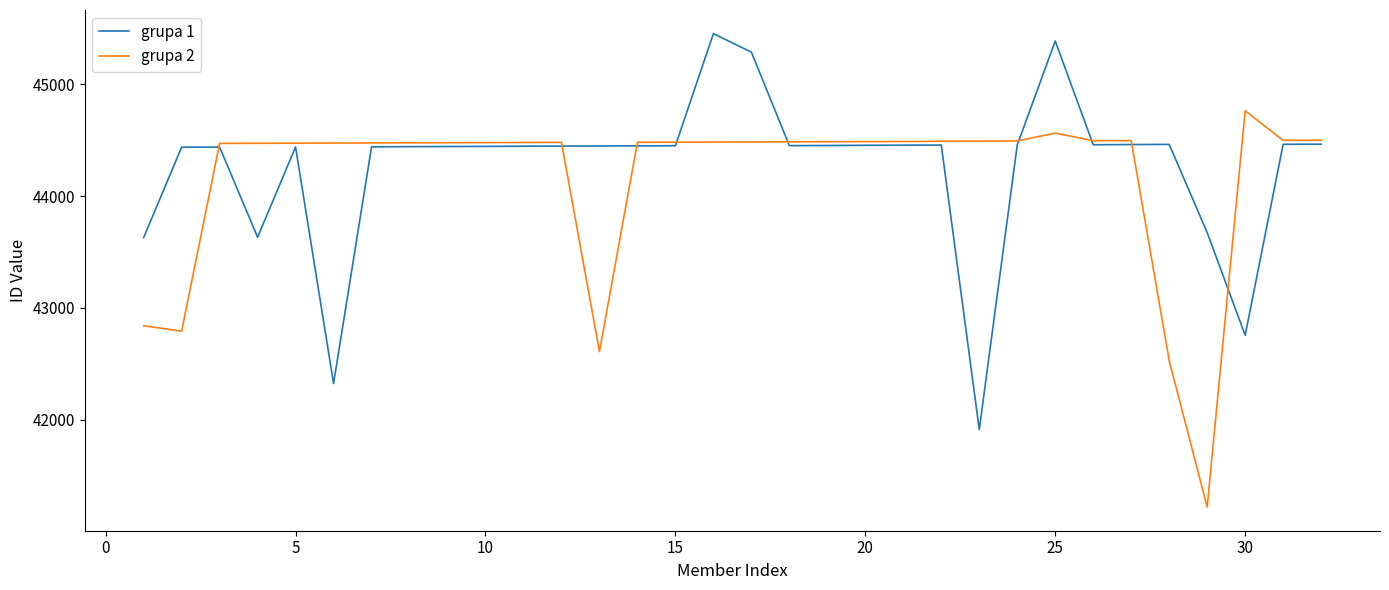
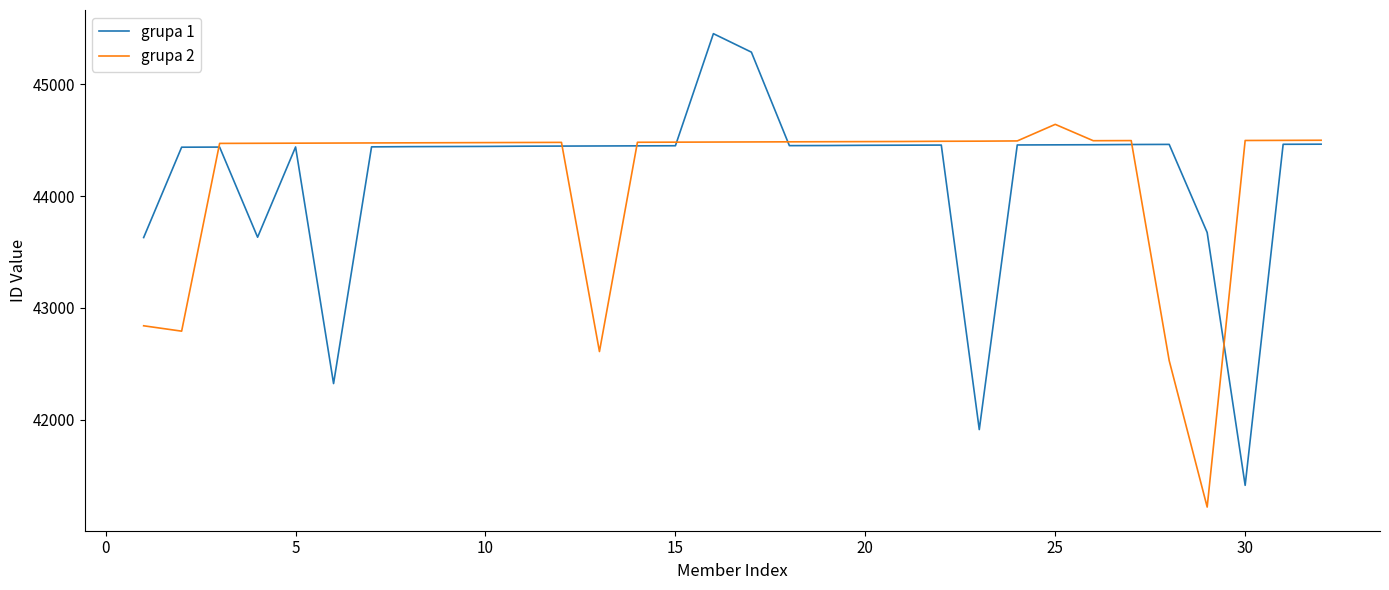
  {
    "grupa 1": {
      "5": 44440,
      "10": 44440,
      "15": 44450,
      "20": 44450,
-     "25": 45380,
-     "30": 42760
+     "25": 44460,
+     "30": 41420
    },
    "grupa 2": {
      "5": 44470,
      "10": 44480,
      "15": 44480,
      "20": 44490,
-     "25": 44560,
-     "30": 44760
+     "25": 44640,
+     "30": 44500
    }
  }
